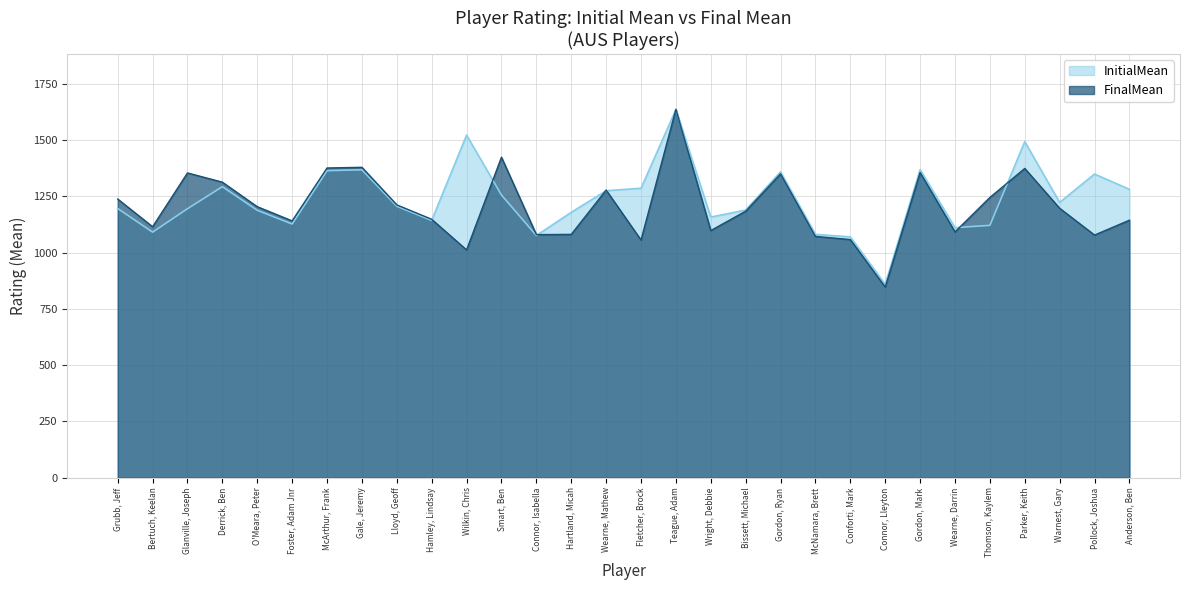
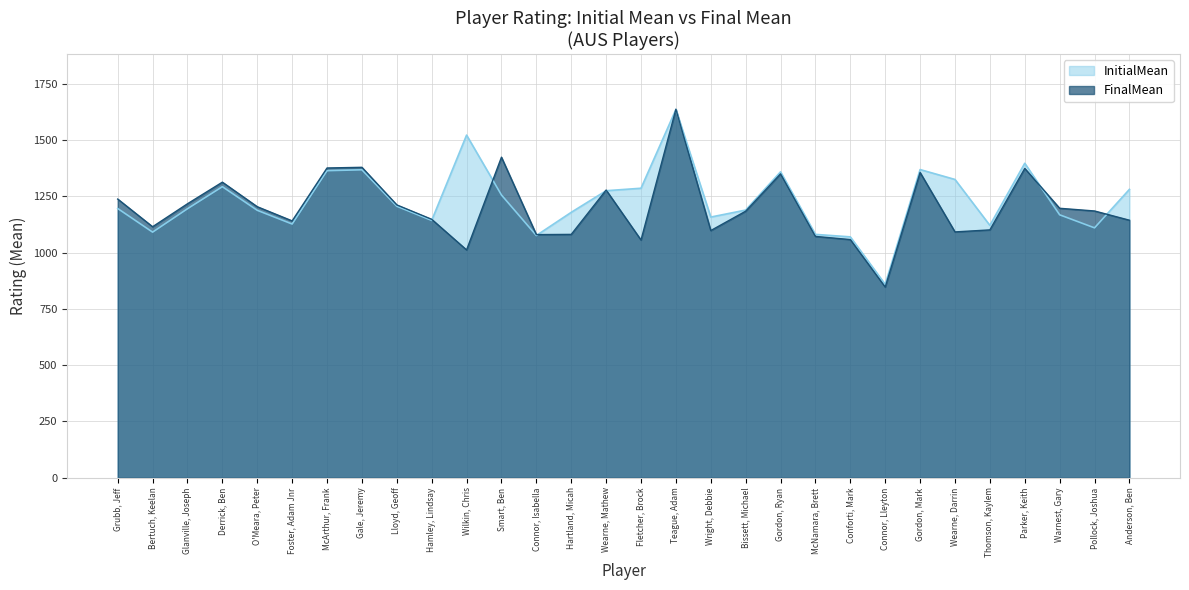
  {
    "InitialMean": {
      "Grubb, Jeff": 1200,
      "Bertuch, Keelan": 1090,
      "Glanville, Joseph": 1200,
      "Derrick, Ben": 1290,
      "O'Meara, Peter": 1190,
      "Foster, Adam Jnr": 1130,
      "McArthur, Frank": 1360,
      "Wilkin, Chris": 1520,
      "Smart, Ben": 1260,
      "Hartland, Micah": 1180,
      "Fletcher, Brock": 1290,
      "Wright, Debbie": 1160,
      "Conforti, Mark": 1070,
      "Connor, Lleyton": 860,
      "Gordon, Mark": 1370,
-     "Wearne, Darrin": 1110,
+     "Wearne, Darrin": 1330,
      "Thomson, Kaylem": 1120,
-     "Parker, Keith": 1490,
-     "Warnest, Gary": 1220,
-     "Pollock, Joshua": 1350,
+     "Parker, Keith": 1400,
+     "Warnest, Gary": 1170,
+     "Pollock, Joshua": 1110,
      "Anderson, Ben": 1280
    },
    "FinalMean": {
      "Grubb, Jeff": 1240,
      "Bertuch, Keelan": 1120,
-     "Glanville, Joseph": 1350,
+     "Glanville, Joseph": 1220,
      "Derrick, Ben": 1310,
      "O'Meara, Peter": 1200,
      "Foster, Adam Jnr": 1140,
      "McArthur, Frank": 1380,
      "Wilkin, Chris": 1010,
      "Smart, Ben": 1420,
      "Hartland, Micah": 1080,
      "Fletcher, Brock": 1060,
      "Wright, Debbie": 1100,
      "Conforti, Mark": 1060,
      "Connor, Lleyton": 850,
      "Gordon, Mark": 1360,
      "Wearne, Darrin": 1090,
-     "Thomson, Kaylem": 1250,
+     "Thomson, Kaylem": 1100,
      "Parker, Keith": 1370,
      "Warnest, Gary": 1200,
-     "Pollock, Joshua": 1080,
+     "Pollock, Joshua": 1190,
      "Anderson, Ben": 1140
    }
  }
